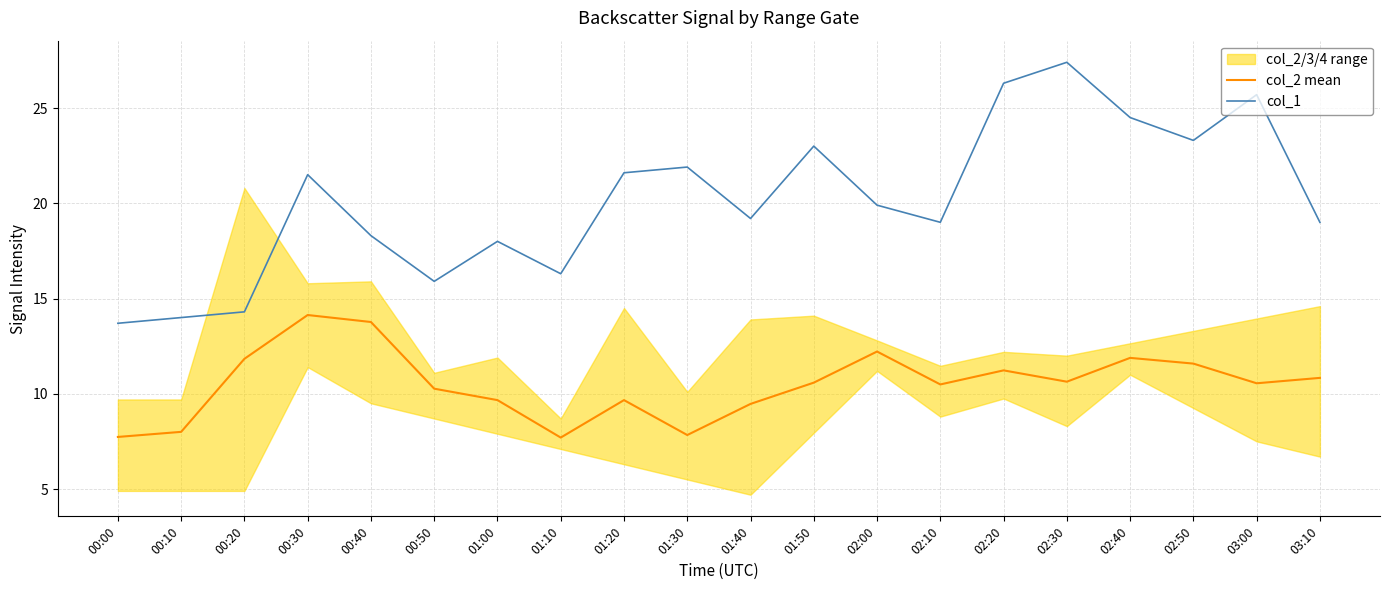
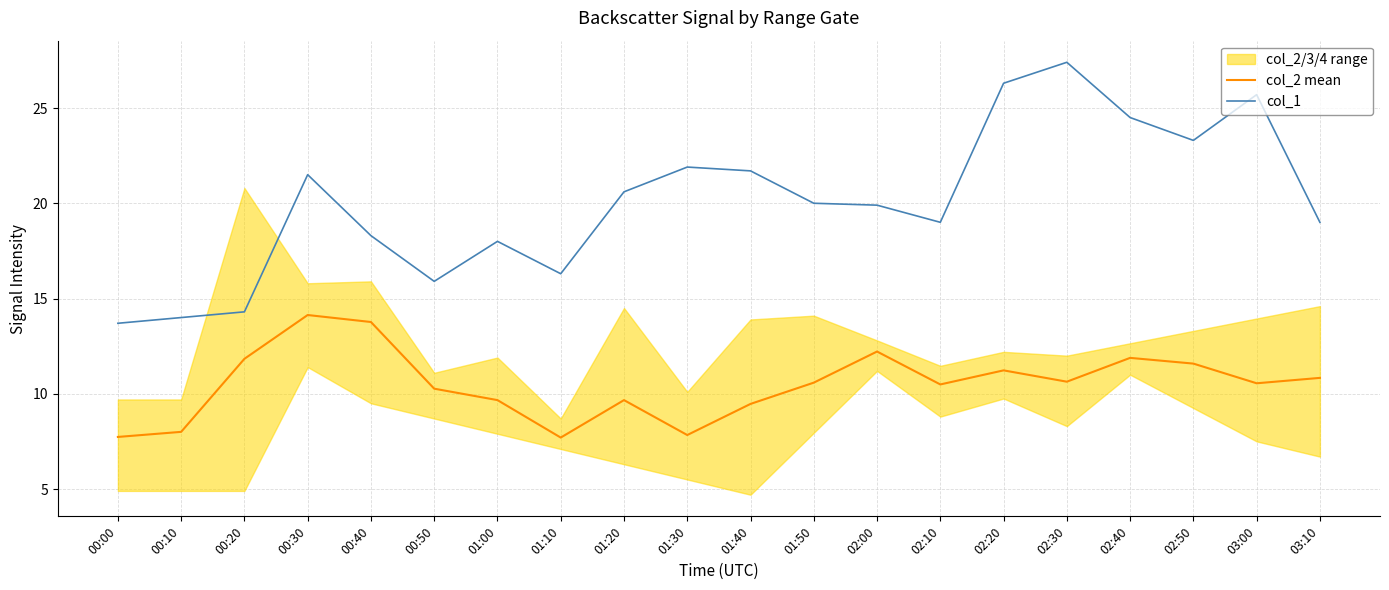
  {
    "col_2 mean": {
      "00:00": 7.7,
      "00:10": 8.0,
      "00:20": 11.8,
      "00:30": 14.1,
      "00:40": 13.8,
      "00:50": 10.3,
      "01:00": 9.7,
      "01:10": 7.7,
      "01:20": 9.7,
      "01:30": 7.8,
      "01:40": 9.5,
      "01:50": 10.6,
      "02:00": 12.2,
      "02:10": 10.5,
      "02:20": 11.2,
      "02:30": 10.6,
      "02:40": 11.9,
      "02:50": 11.6,
      "03:00": 10.5,
      "03:10": 10.8
    },
    "col_1": {
      "00:00": 13.7,
      "00:10": 14.0,
      "00:20": 14.3,
      "00:30": 21.5,
      "00:40": 18.3,
      "00:50": 15.9,
      "01:00": 18.0,
      "01:10": 16.3,
-     "01:20": 21.6,
+     "01:20": 20.6,
      "01:30": 21.9,
-     "01:40": 19.2,
-     "01:50": 23,
+     "01:40": 21.7,
+     "01:50": 20,
      "02:00": 19.9,
      "02:10": 19.0,
      "02:20": 26.3,
      "02:30": 27.4,
      "02:40": 24.5,
      "02:50": 23.3,
      "03:10": 19.0
    }
  }
